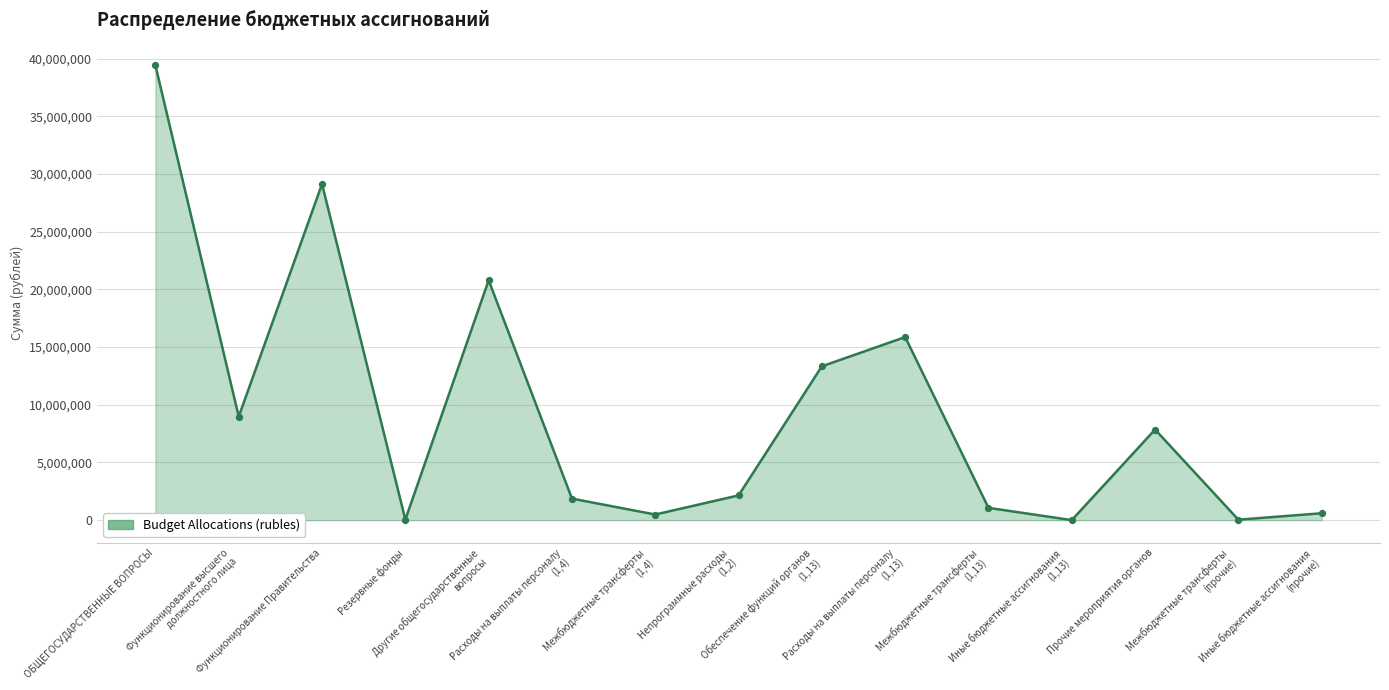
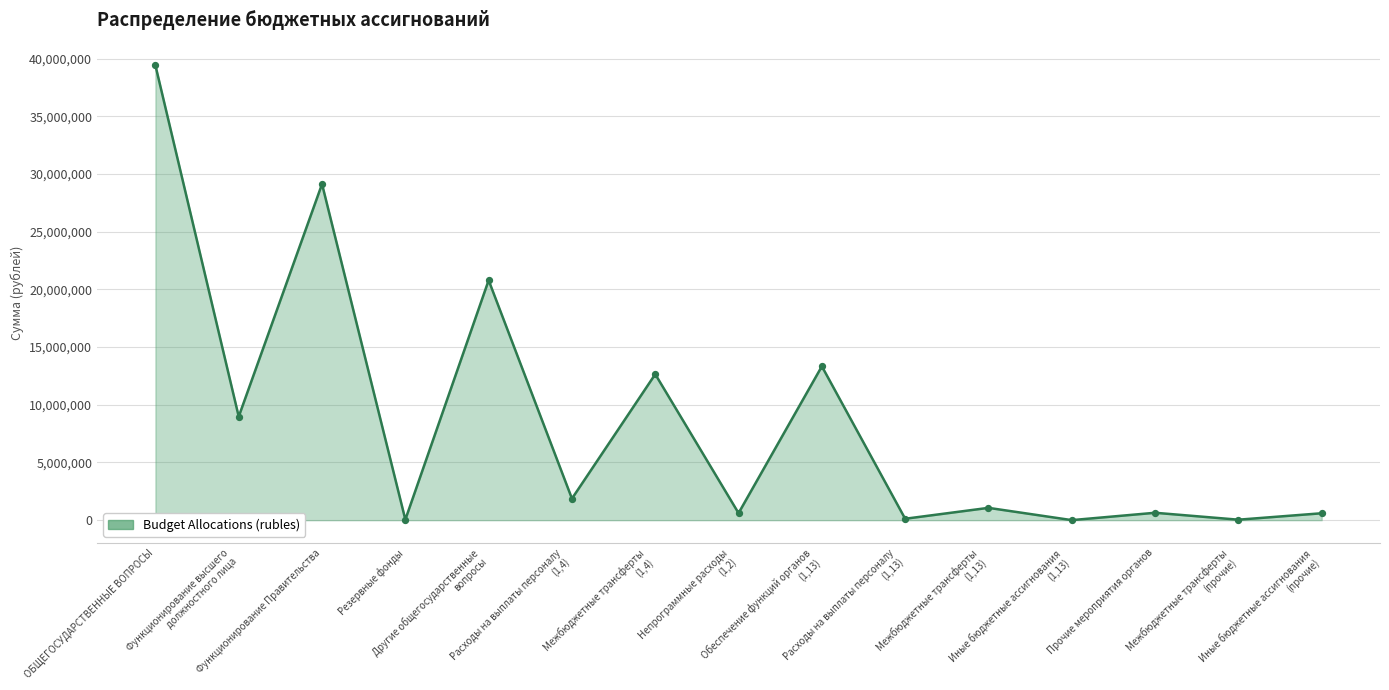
  {
    "ОБЩЕГОСУДАРСТВЕННЫЕ ВОПРОСЫ": "39,400,000",
    "Функционирование высшего должностного лица": "9,000,000",
    "Функционирование Правительства": "29,100,000",
    "Резервные фонды": "100,000",
    "Другие общегосударственные вопросы": "20,800,000",
    "Расходы на выплаты персоналу (1,4)": "1,900,000",
-   "Межбюджетные трансферты (1,4)": "500,000",
-   "Непрограммные расходы (1,2)": "2,100,000",
+   "Межбюджетные трансферты (1,4)": "12,600,000",
+   "Непрограммные расходы (1,2)": "600,000",
    "Обеспечение функций органов (1,13)": "13,300,000",
-   "Расходы на выплаты персоналу (1,13)": "15,900,000",
+   "Расходы на выплаты персоналу (1,13)": "100,000",
    "Межбюджетные трансферты (1,13)": "1,100,000",
    "Иные бюджетные ассигнования (1,13)": "0",
-   "Прочие мероприятия органов": "7,900,000",
+   "Прочие мероприятия органов": "600,000",
    "Межбюджетные трансферты (прочие)": "0",
    "Иные бюджетные ассигнования (прочие)": "600,000"
  }
